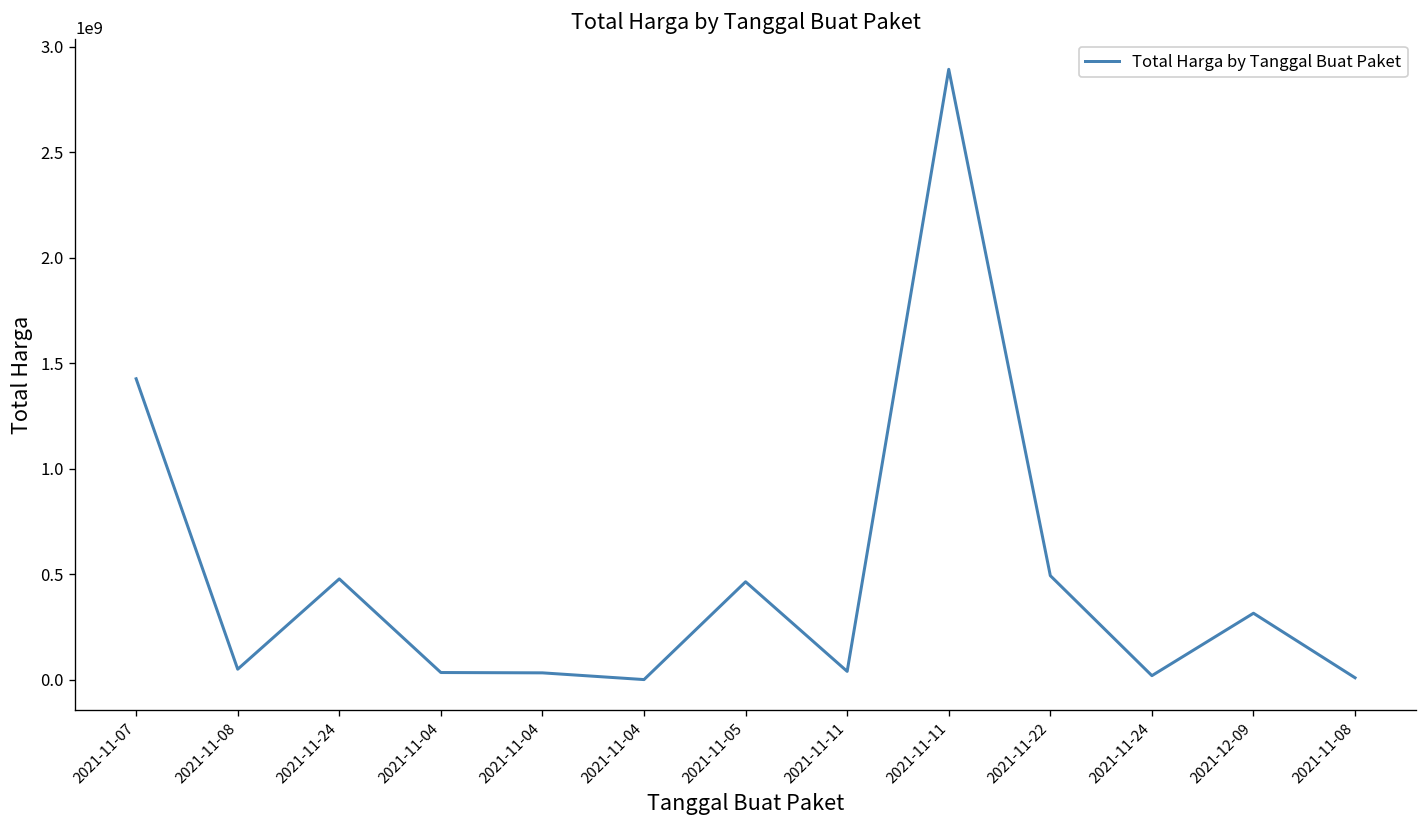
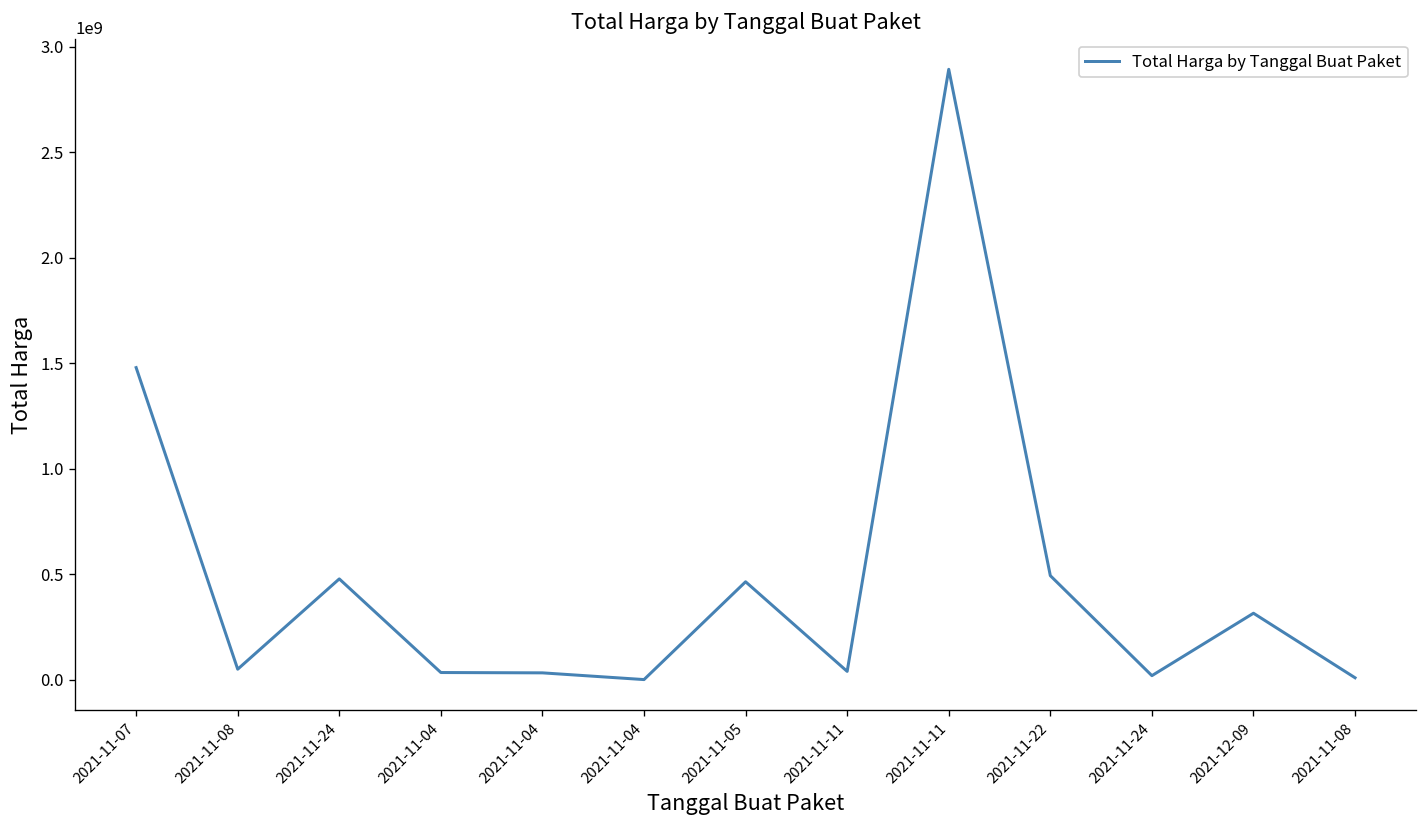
  {
-   "2021-11-07": 1430000000,
+   "2021-11-07": 1480000000,
    "2021-11-05": 460000000,
    "2021-11-22": 490000000,
    "2021-12-09": 310000000
  }
